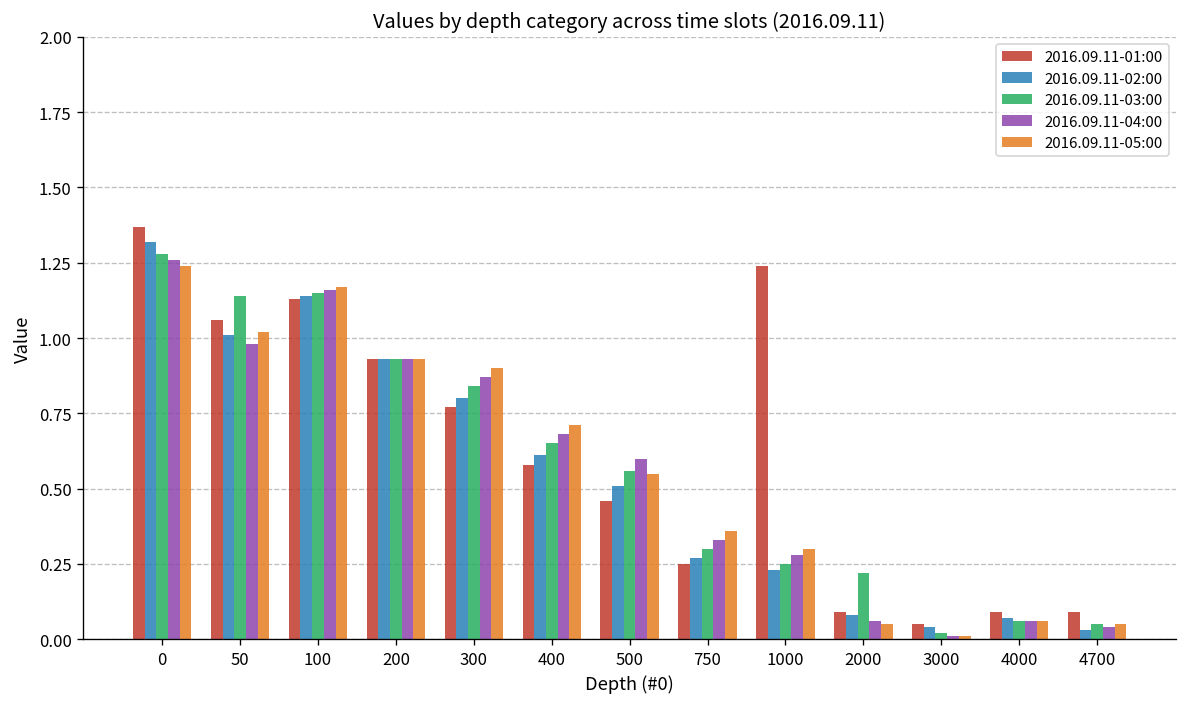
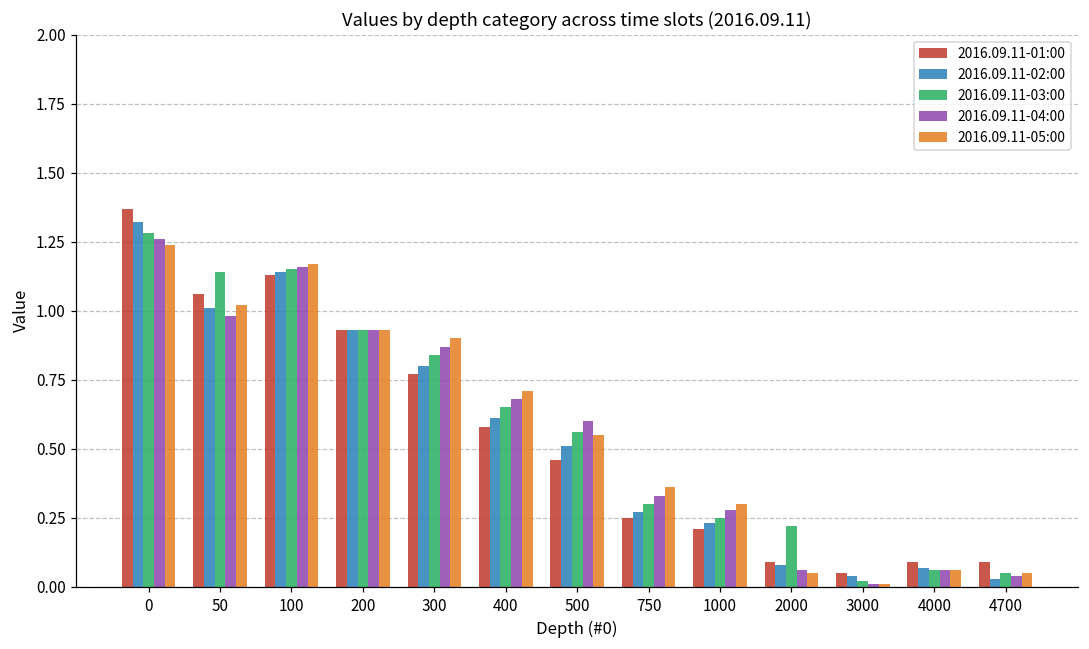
  {
    "2016.09.11-01:00": {
      "0": 1.37,
      "50": 1.06,
      "100": 1.13,
      "200": 0.93,
      "300": 0.77,
      "400": 0.58,
      "500": 0.46,
      "750": 0.25,
-     "1000": 1.24,
+     "1000": 0.21,
      "2000": 0.09,
      "3000": 0.05,
      "4000": 0.09,
      "4700": 0.09
    },
    "2016.09.11-02:00": {
      "0": 1.32,
      "50": 1.01,
      "100": 1.14,
      "200": 0.93,
      "300": 0.80,
      "400": 0.61,
      "500": 0.51,
      "750": 0.27,
      "1000": 0.23,
      "2000": 0.08,
      "3000": 0.04,
      "4000": 0.07,
      "4700": 0.03
    },
    "2016.09.11-03:00": {
      "0": 1.28,
      "50": 1.14,
      "100": 1.15,
      "200": 0.93,
      "300": 0.84,
      "400": 0.65,
      "500": 0.56,
      "750": 0.30,
      "1000": 0.25,
      "2000": 0.22,
      "3000": 0.02,
      "4000": 0.06,
      "4700": 0.05
    },
    "2016.09.11-04:00": {
      "0": 1.26,
      "50": 0.98,
      "100": 1.16,
      "200": 0.93,
      "300": 0.87,
      "400": 0.68,
      "500": 0.60,
      "750": 0.33,
      "1000": 0.28,
      "2000": 0.06,
      "3000": 0.01,
      "4000": 0.06,
      "4700": 0.04
    },
    "2016.09.11-05:00": {
      "0": 1.24,
      "50": 1.02,
      "100": 1.17,
      "200": 0.93,
      "300": 0.90,
      "400": 0.71,
      "500": 0.55,
      "750": 0.36,
      "1000": 0.30,
      "2000": 0.05,
      "3000": 0.01,
      "4000": 0.06,
      "4700": 0.05
    }
  }
